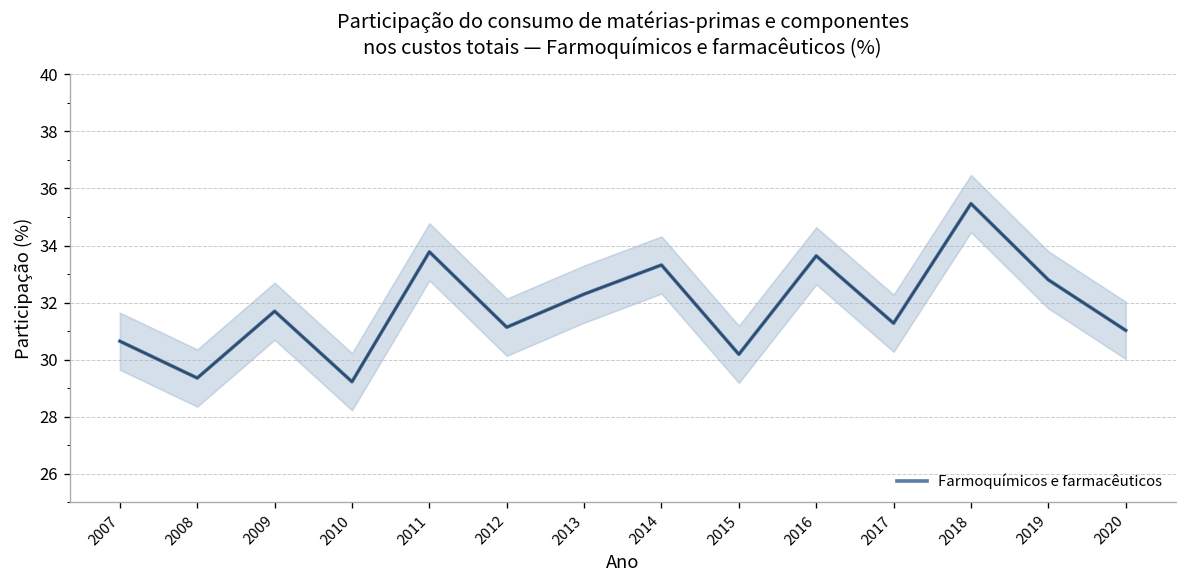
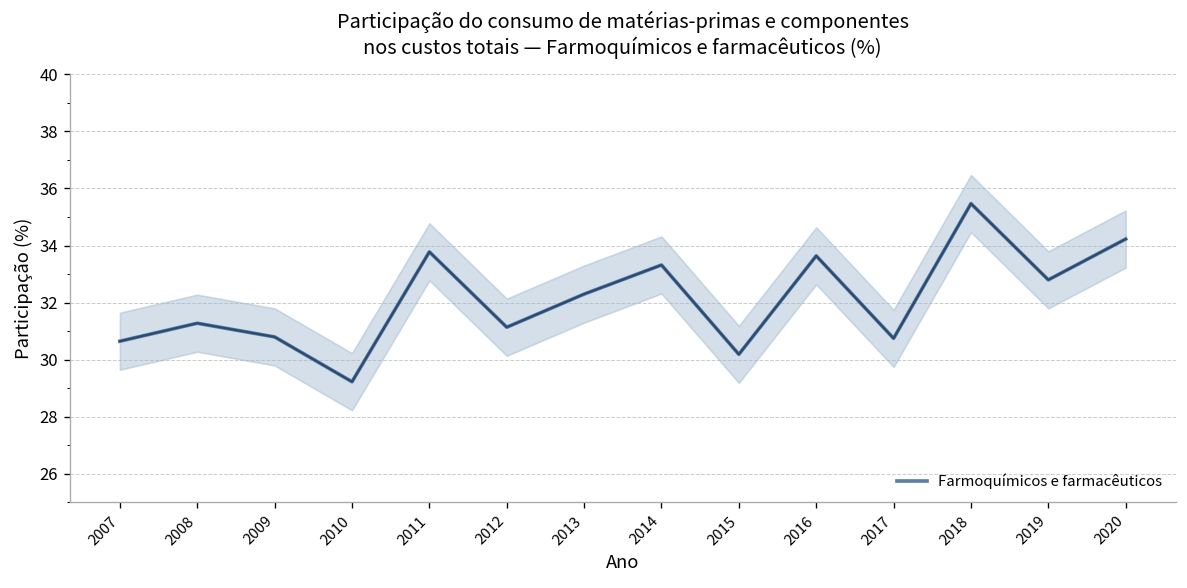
  {
    "Farmoquímicos e farmacêuticos": {
      "2007": 30.7,
-     "2008": 29.4,
-     "2009": 31.7,
+     "2008": 31.3,
+     "2009": 30.8,
      "2010": 29.2,
      "2011": 33.8,
      "2012": 31.1,
      "2013": 32.3,
      "2014": 33.3,
      "2015": 30.2,
      "2016": 33.6,
-     "2017": 31.3,
+     "2017": 30.8,
      "2018": 35.5,
      "2019": 32.8,
-     "2020": 31.0
+     "2020": 34.2
    }
  }
